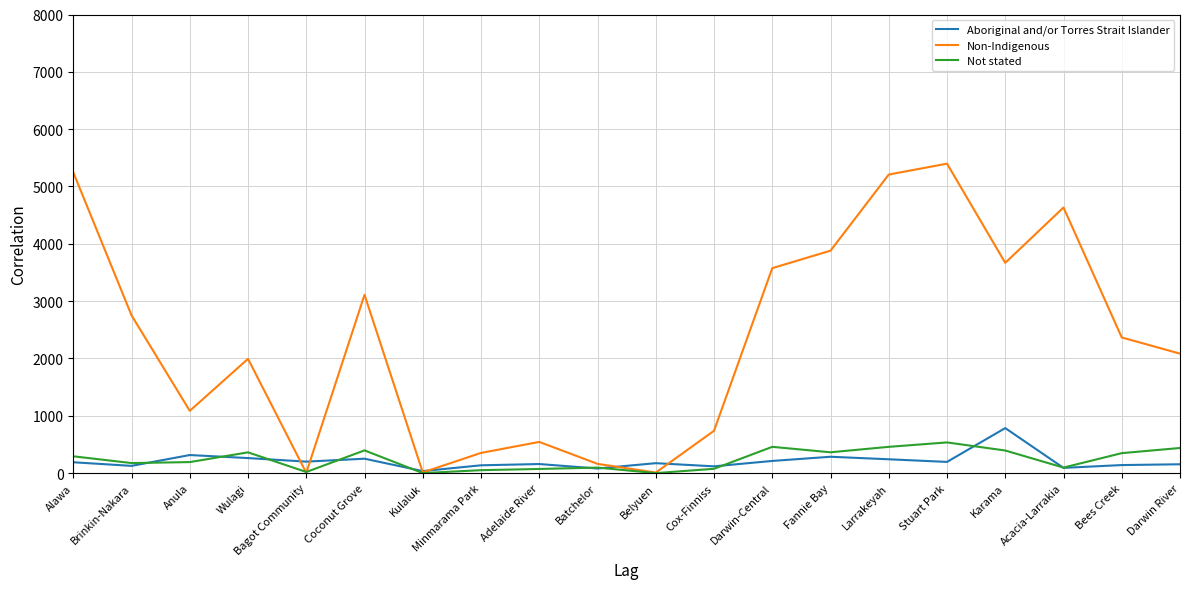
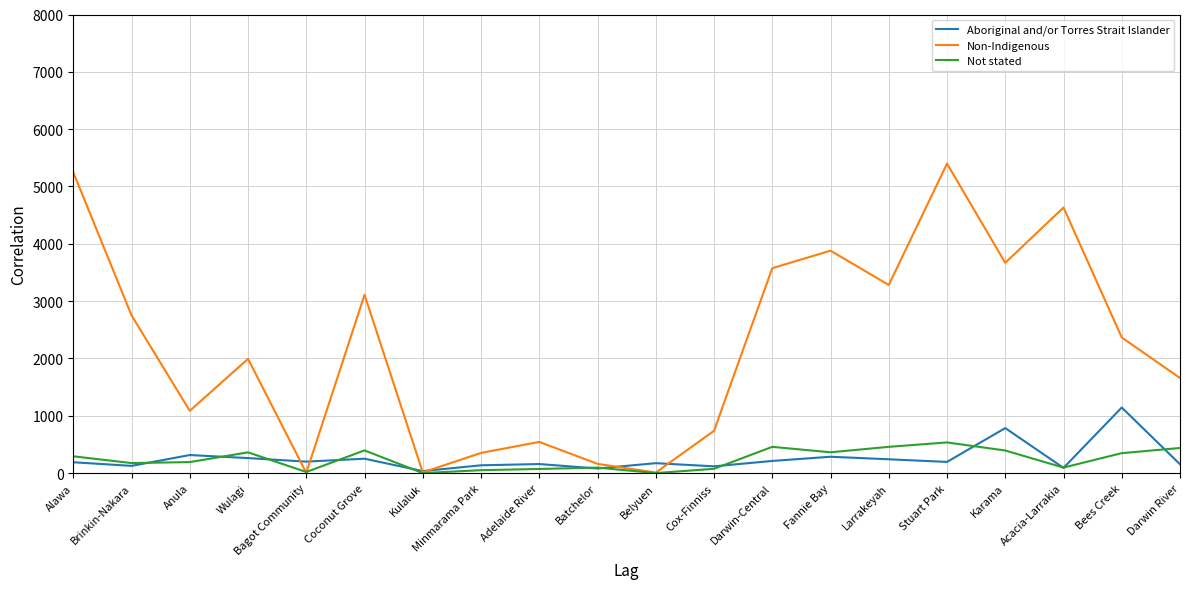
  {
    "Aboriginal and/or Torres Strait Islander": {
      "Alawa": 200,
      "Brinkin-Nakara": 100,
      "Anula": 300,
      "Wulagi": 300,
      "Bagot Community": 200,
      "Coconut Grove": 300,
      "Minmarama Park": 100,
      "Adelaide River": 200,
      "Belyuen": 200,
      "Darwin-Central": 200,
      "Fannie Bay": 300,
      "Larrakeyah": 200,
      "Stuart Park": 200,
      "Karama": 800,
-     "Bees Creek": 100,
+     "Bees Creek": 1100,
      "Darwin River": 200
    },
    "Non-Indigenous": {
      "Alawa": 5200,
      "Brinkin-Nakara": 2800,
      "Anula": 1100,
      "Wulagi": 2000,
      "Coconut Grove": 3100,
      "Minmarama Park": 400,
      "Adelaide River": 500,
      "Batchelor": 200,
      "Cox-Finniss": 700,
      "Darwin-Central": 3600,
      "Fannie Bay": 3900,
-     "Larrakeyah": 5200,
+     "Larrakeyah": 3300,
      "Stuart Park": 5400,
      "Karama": 3700,
      "Acacia-Larrakia": 4600,
      "Bees Creek": 2400,
-     "Darwin River": 2100
+     "Darwin River": 1700
    },
    "Not stated": {
      "Alawa": 300,
      "Brinkin-Nakara": 200,
      "Anula": 200,
      "Wulagi": 400,
      "Coconut Grove": 400,
      "Minmarama Park": 100,
      "Adelaide River": 100,
      "Darwin-Central": 500,
      "Fannie Bay": 400,
      "Larrakeyah": 500,
      "Stuart Park": 500,
      "Karama": 400,
      "Bees Creek": 300,
      "Darwin River": 400
    }
  }
